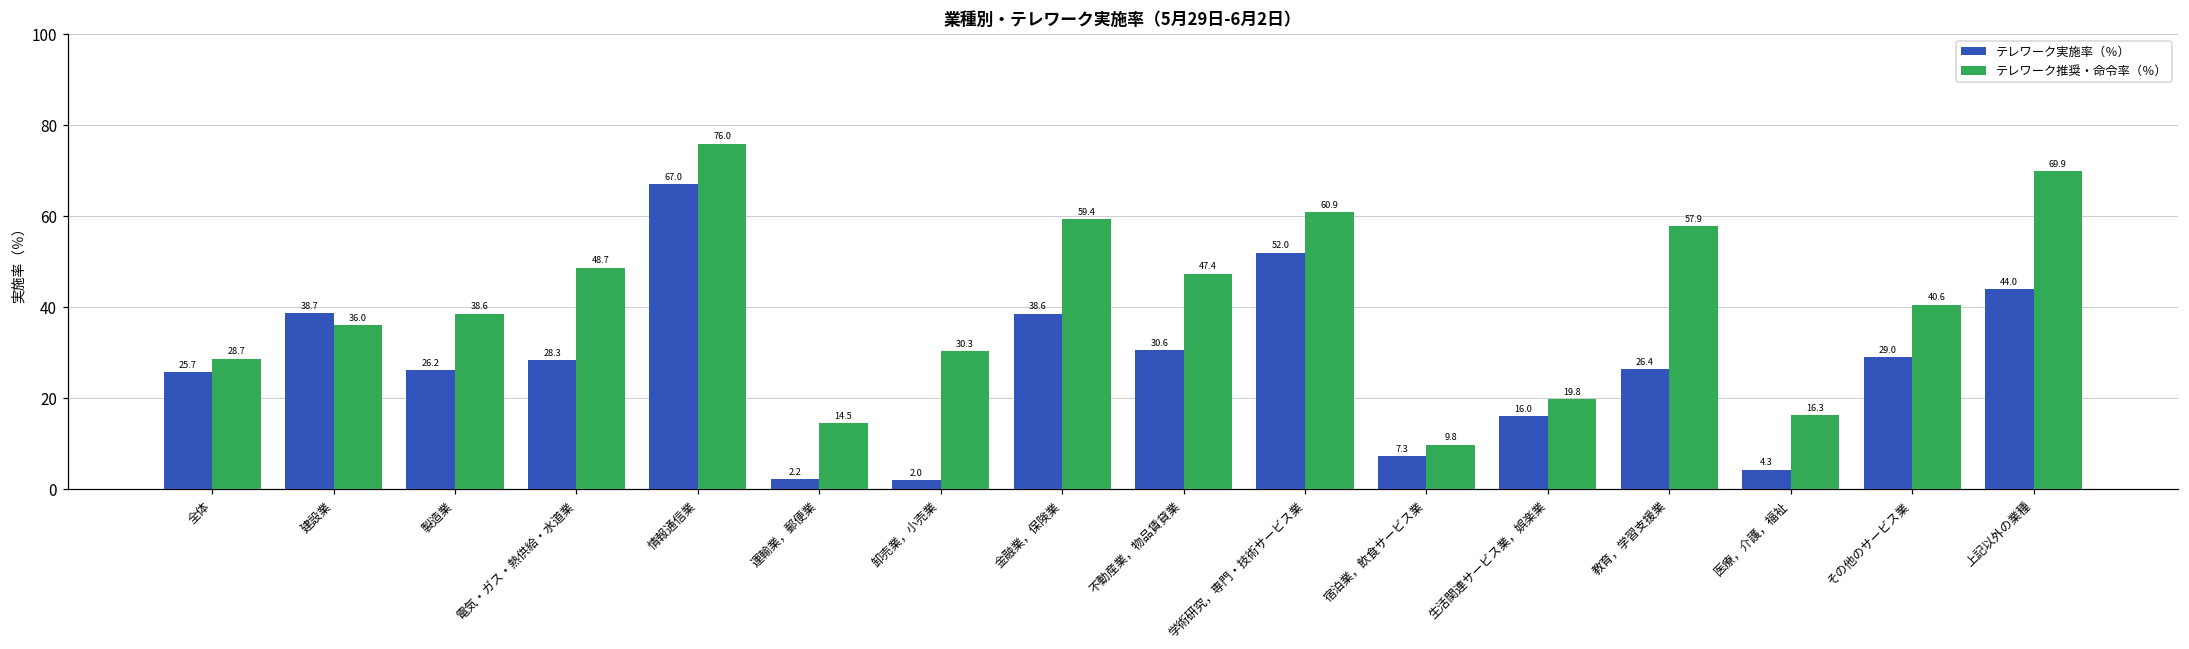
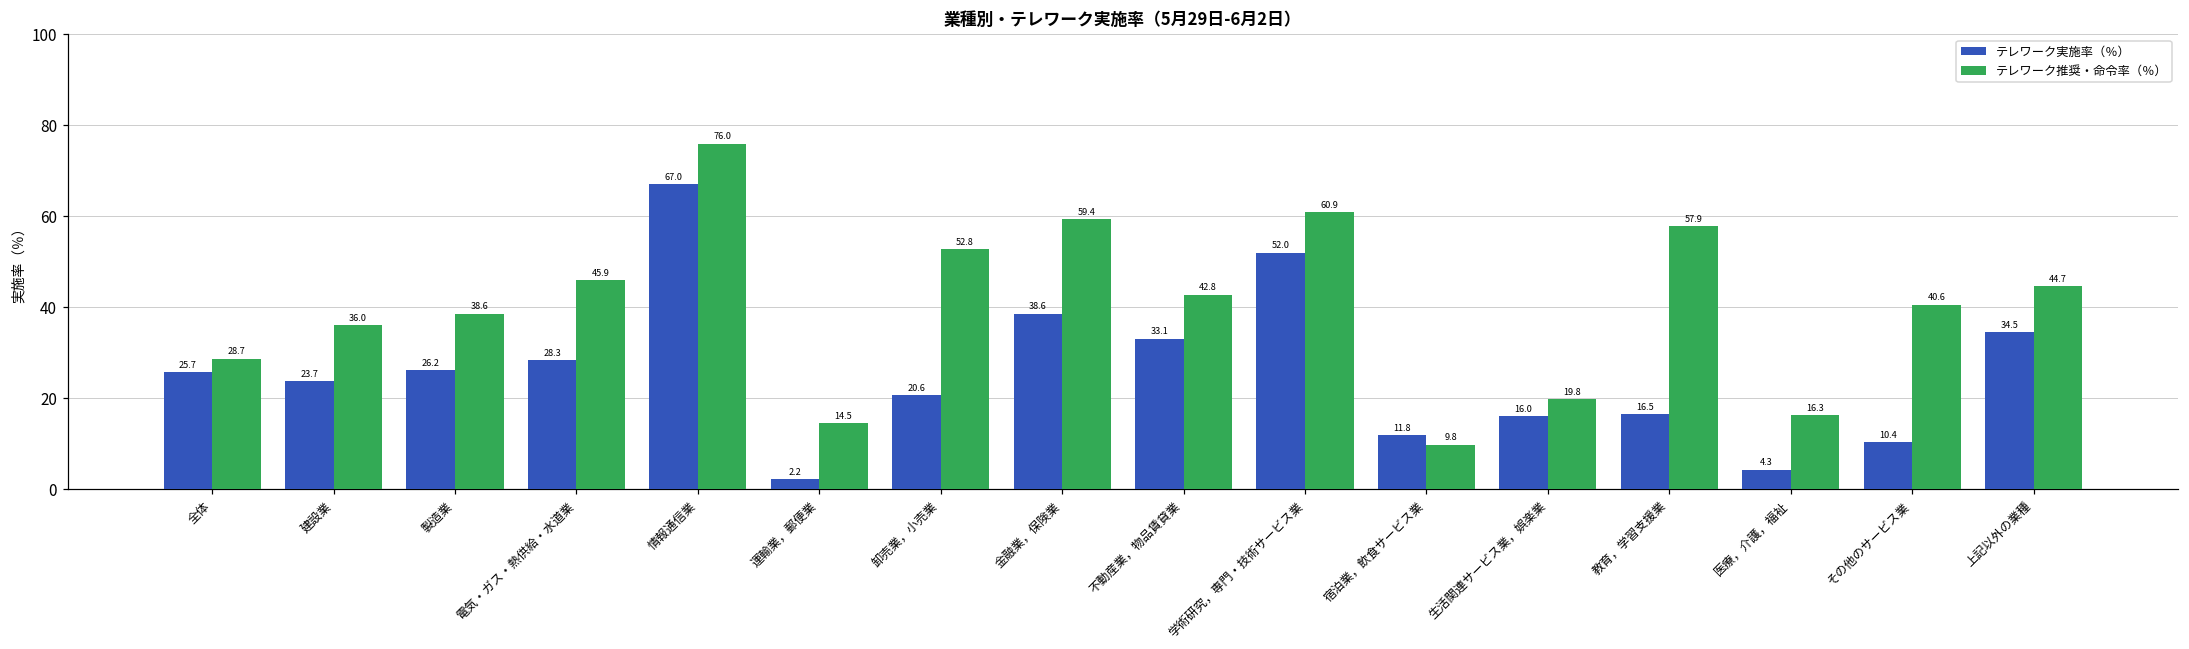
  {
    "テレワーク実施率（％）": {
      "全体": 25.7,
-     "建設業": 38.7,
+     "建設業": 23.7,
      "製造業": 26.2,
      "電気・ガス・熱供給・水道業": 28.3,
      "情報通信業": 67.0,
      "運輸業，郵便業": 2.2,
-     "卸売業，小売業": 2.0,
+     "卸売業，小売業": 20.6,
      "金融業，保険業": 38.6,
-     "不動産業，物品賃貸業": 30.6,
+     "不動産業，物品賃貸業": 33.1,
      "学術研究，専門・技術サービス業": 52.0,
-     "宿泊業，飲食サービス業": 7.3,
+     "宿泊業，飲食サービス業": 11.8,
      "生活関連サービス業，娯楽業": 16.0,
-     "教育，学習支援業": 26.4,
+     "教育，学習支援業": 16.5,
      "医療，介護，福祉": 4.3,
-     "その他のサービス業": 29.0,
-     "上記以外の業種": 44.0
+     "その他のサービス業": 10.4,
+     "上記以外の業種": 34.5
    },
    "テレワーク推奨・命令率（％）": {
      "全体": 28.7,
      "建設業": 36.0,
      "製造業": 38.6,
-     "電気・ガス・熱供給・水道業": 48.7,
+     "電気・ガス・熱供給・水道業": 45.9,
      "情報通信業": 76.0,
      "運輸業，郵便業": 14.5,
-     "卸売業，小売業": 30.3,
+     "卸売業，小売業": 52.8,
      "金融業，保険業": 59.4,
-     "不動産業，物品賃貸業": 47.4,
+     "不動産業，物品賃貸業": 42.8,
      "学術研究，専門・技術サービス業": 60.9,
      "宿泊業，飲食サービス業": 9.8,
      "生活関連サービス業，娯楽業": 19.8,
      "教育，学習支援業": 57.9,
      "医療，介護，福祉": 16.3,
      "その他のサービス業": 40.6,
-     "上記以外の業種": 69.9
+     "上記以外の業種": 44.7
    }
  }
